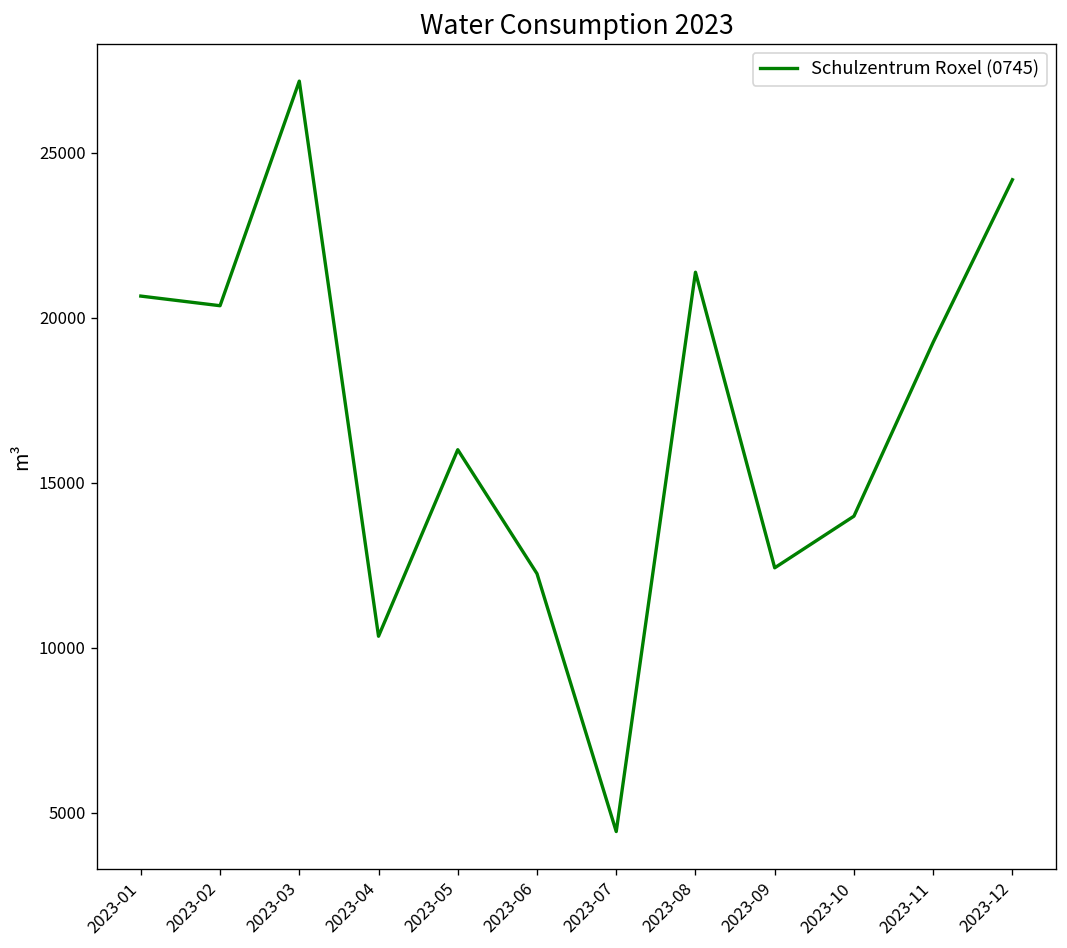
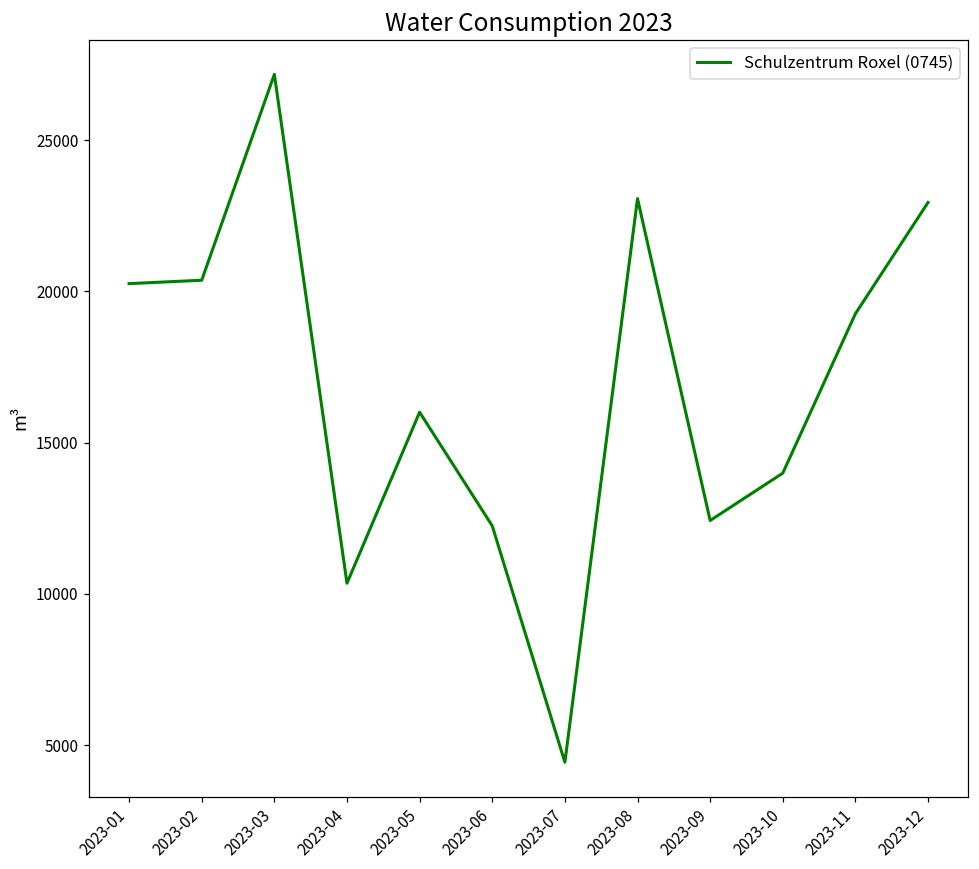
  {
-   "2023-01": 20700,
+   "2023-01": 20300,
    "2023-02": 20400,
    "2023-03": 27200,
    "2023-04": 10400,
    "2023-05": 16000,
    "2023-06": 12200,
    "2023-07": 4400,
-   "2023-08": 21400,
+   "2023-08": 23100,
    "2023-09": 12400,
    "2023-10": 14000,
    "2023-11": 19300,
-   "2023-12": 24200
+   "2023-12": 22900
  }
